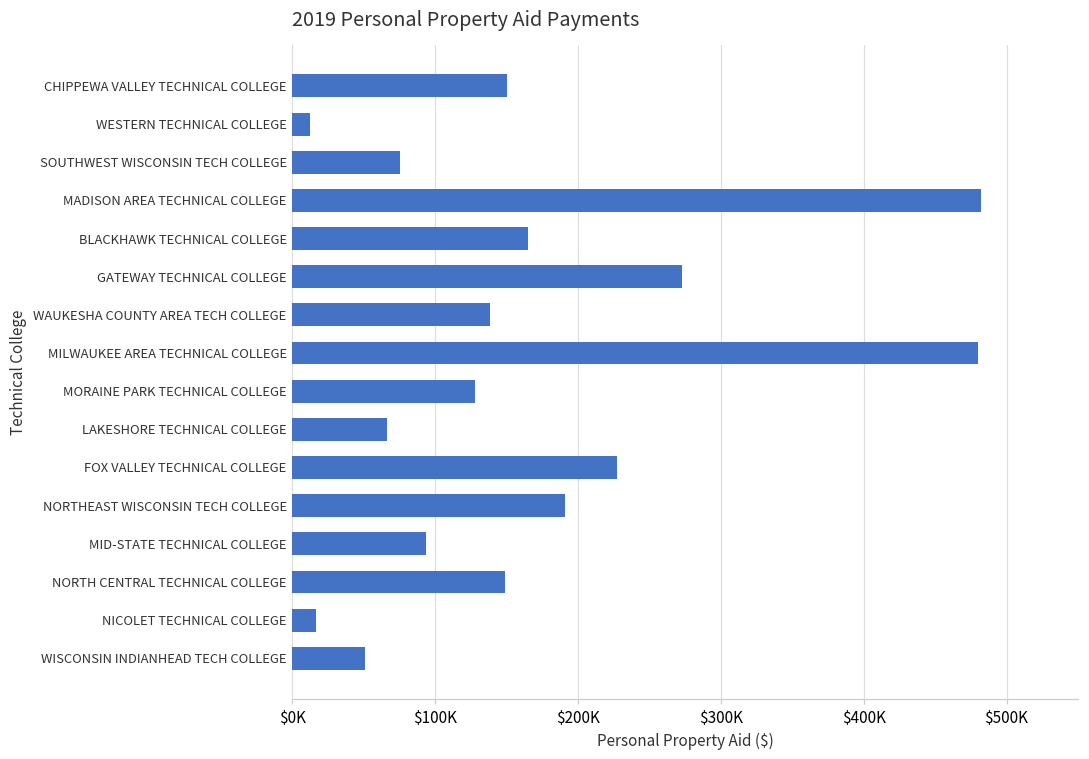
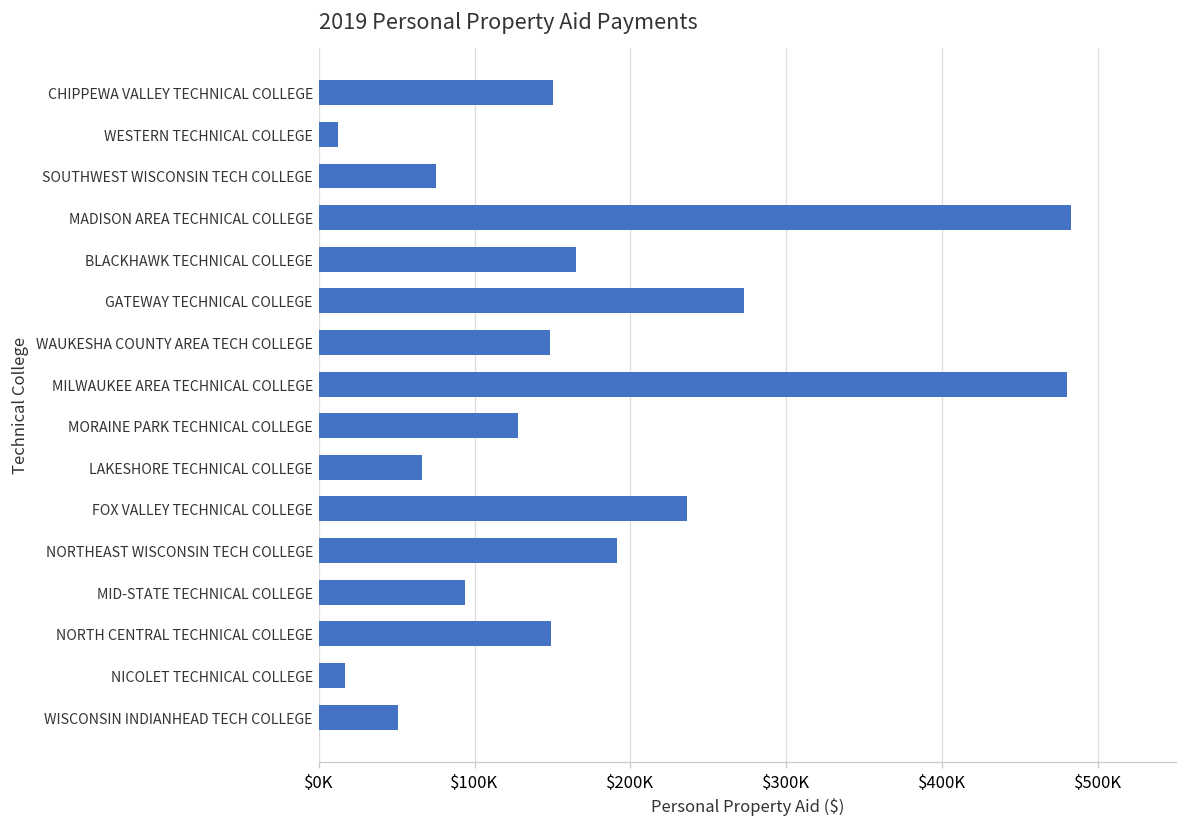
  {
    "CHIPPEWA VALLEY TECHNICAL COLLEGE": "$151000",
    "WESTERN TECHNICAL COLLEGE": "$13000",
    "SOUTHWEST WISCONSIN TECH COLLEGE": "$75000",
    "MADISON AREA TECHNICAL COLLEGE": "$482000",
    "BLACKHAWK TECHNICAL COLLEGE": "$165000",
    "GATEWAY TECHNICAL COLLEGE": "$273000",
-   "WAUKESHA COUNTY AREA TECH COLLEGE": "$139000",
+   "WAUKESHA COUNTY AREA TECH COLLEGE": "$148000",
    "MILWAUKEE AREA TECHNICAL COLLEGE": "$480000",
    "MORAINE PARK TECHNICAL COLLEGE": "$128000",
    "LAKESHORE TECHNICAL COLLEGE": "$66000",
-   "FOX VALLEY TECHNICAL COLLEGE": "$227000",
+   "FOX VALLEY TECHNICAL COLLEGE": "$236000",
    "NORTHEAST WISCONSIN TECH COLLEGE": "$191000",
    "MID-STATE TECHNICAL COLLEGE": "$94000",
    "NORTH CENTRAL TECHNICAL COLLEGE": "$149000",
    "NICOLET TECHNICAL COLLEGE": "$17000",
    "WISCONSIN INDIANHEAD TECH COLLEGE": "$51000"
  }
